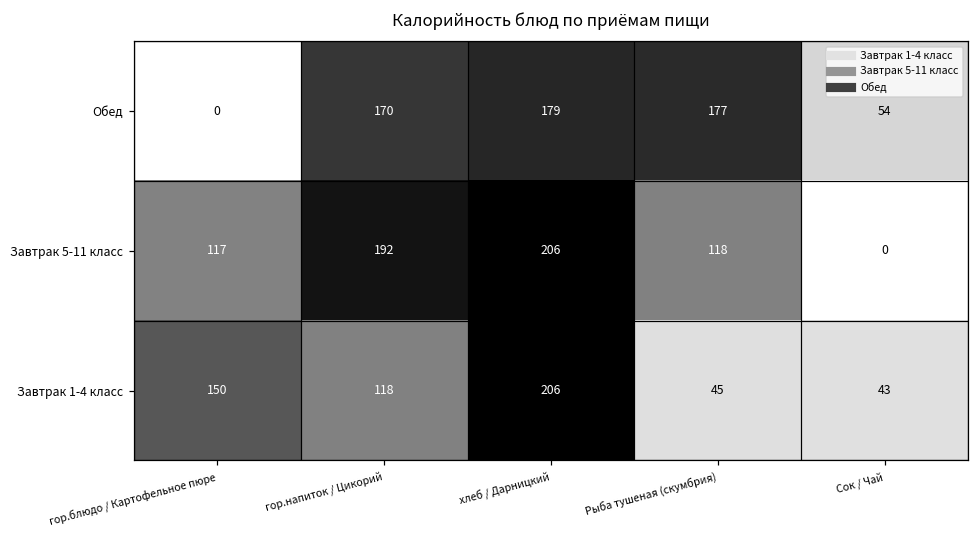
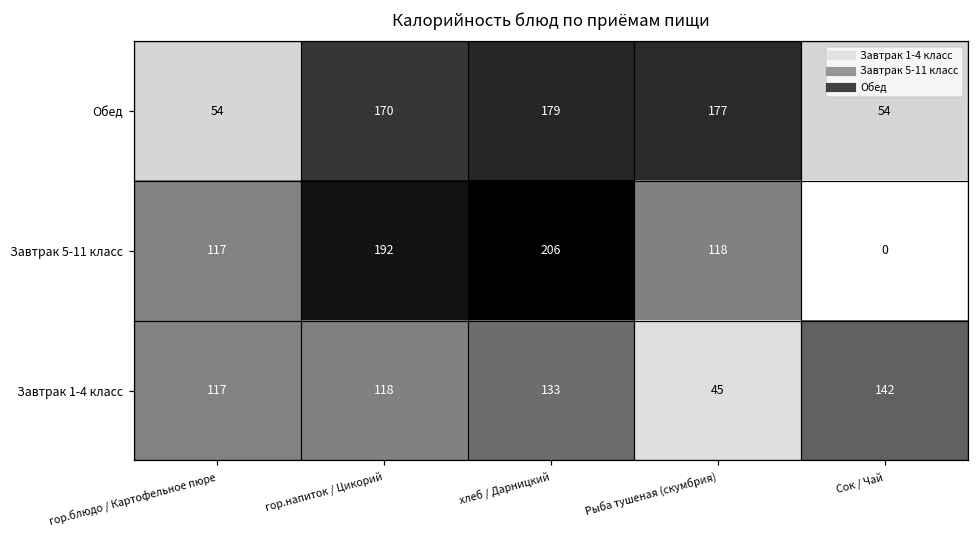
  {
    "Обед": {
-     "гор.блюдо / Картофельное пюре": 0,
+     "гор.блюдо / Картофельное пюре": 54,
      "гор.напиток / Цикорий": 170,
      "хлеб / Дарницкий": 179,
      "Рыба тушеная (скумбрия)": 177,
      "Сок / Чай": 54
    },
    "Завтрак 5-11 класс": {
      "гор.блюдо / Картофельное пюре": 117,
      "гор.напиток / Цикорий": 192,
      "хлеб / Дарницкий": 206,
      "Рыба тушеная (скумбрия)": 118,
      "Сок / Чай": 0
    },
    "Завтрак 1-4 класс": {
-     "гор.блюдо / Картофельное пюре": 150,
+     "гор.блюдо / Картофельное пюре": 117,
      "гор.напиток / Цикорий": 118,
-     "хлеб / Дарницкий": 206,
+     "хлеб / Дарницкий": 133,
      "Рыба тушеная (скумбрия)": 45,
-     "Сок / Чай": 43
+     "Сок / Чай": 142
    }
  }
